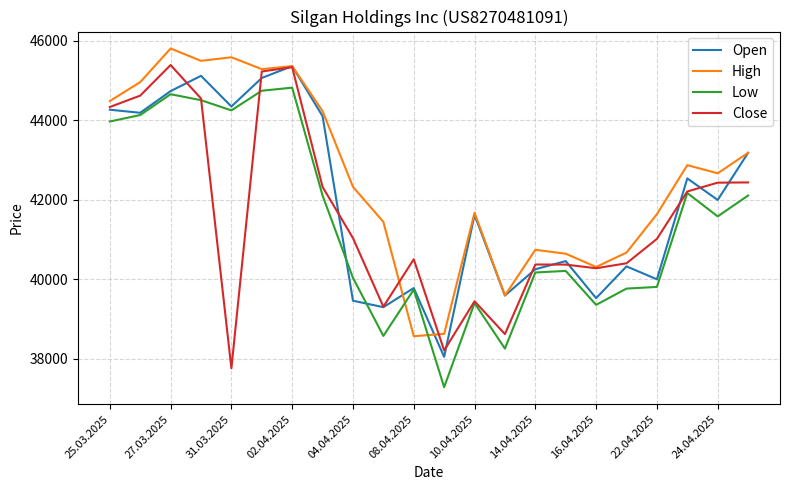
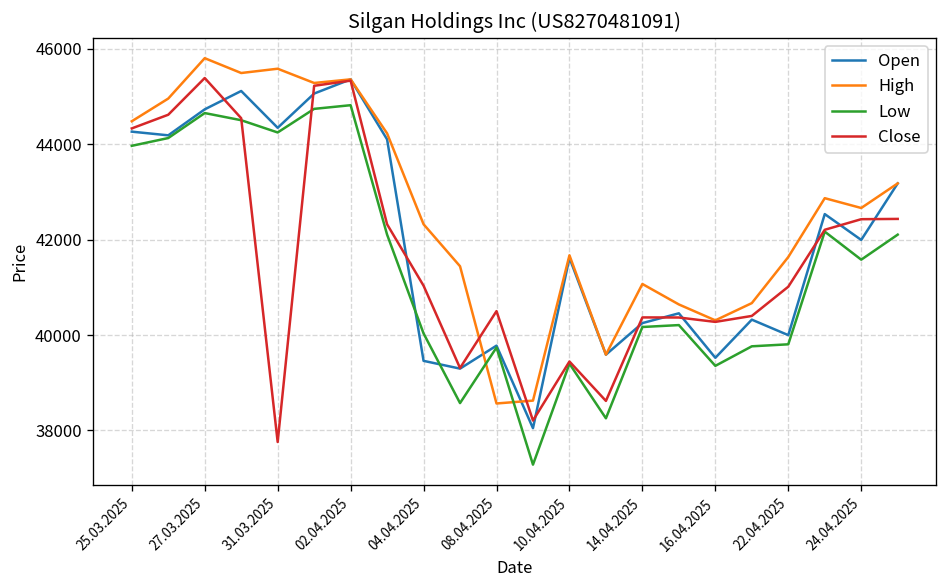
  {
    "Open": {
      "25.03.2025": 44300,
      "27.03.2025": 44700,
      "31.03.2025": 44300,
      "04.04.2025": 39500,
      "14.04.2025": 40300,
      "16.04.2025": 39500,
      "22.04.2025": 40000,
      "24.04.2025": 42000
    },
    "High": {
      "25.03.2025": 44500,
      "27.03.2025": 45800,
      "31.03.2025": 45600,
      "04.04.2025": 42300,
      "08.04.2025": 38600,
-     "14.04.2025": 40700,
+     "14.04.2025": 41100,
      "22.04.2025": 41600,
      "24.04.2025": 42700
    },
    "Low": {
      "25.03.2025": 44000,
      "27.03.2025": 44700,
      "31.03.2025": 44200,
      "02.04.2025": 44800,
      "04.04.2025": 40000,
      "14.04.2025": 40200,
      "16.04.2025": 39400,
      "22.04.2025": 39800,
      "24.04.2025": 41600
    },
    "Close": {
      "25.03.2025": 44300,
      "27.03.2025": 45400,
      "31.03.2025": 37800,
      "04.04.2025": 41000,
      "08.04.2025": 40500,
      "14.04.2025": 40400,
      "22.04.2025": 41000,
      "24.04.2025": 42400
    }
  }
